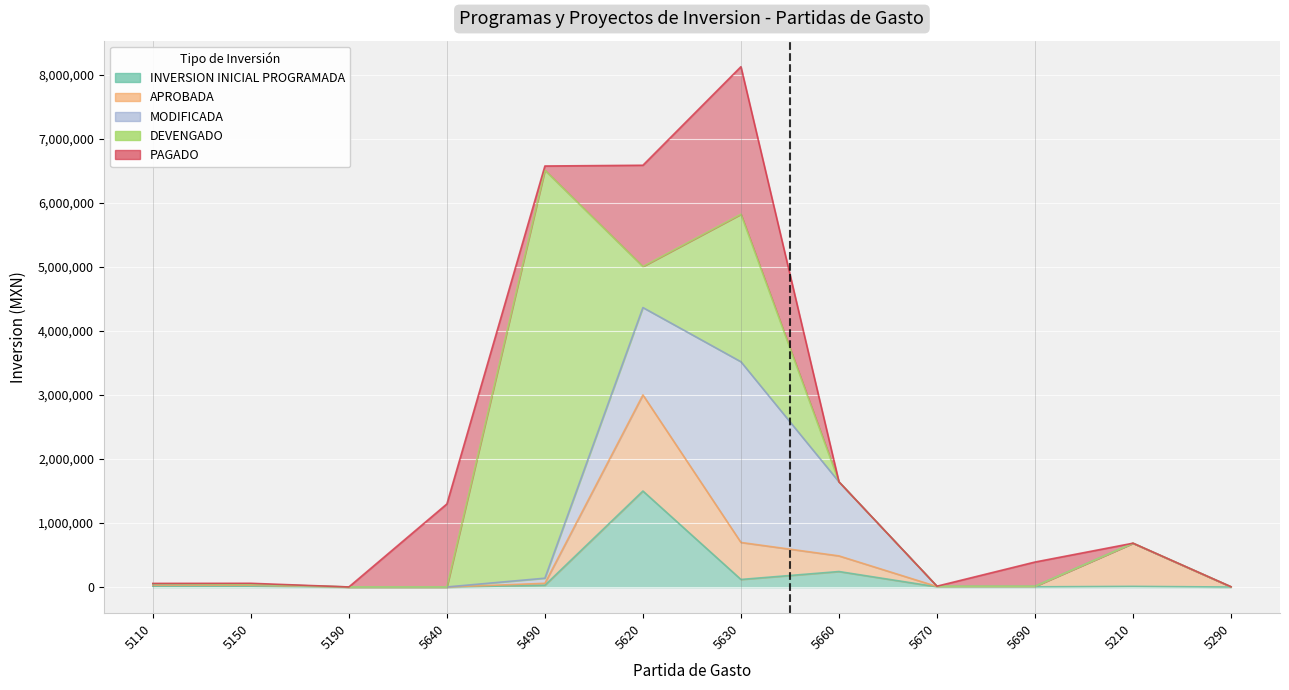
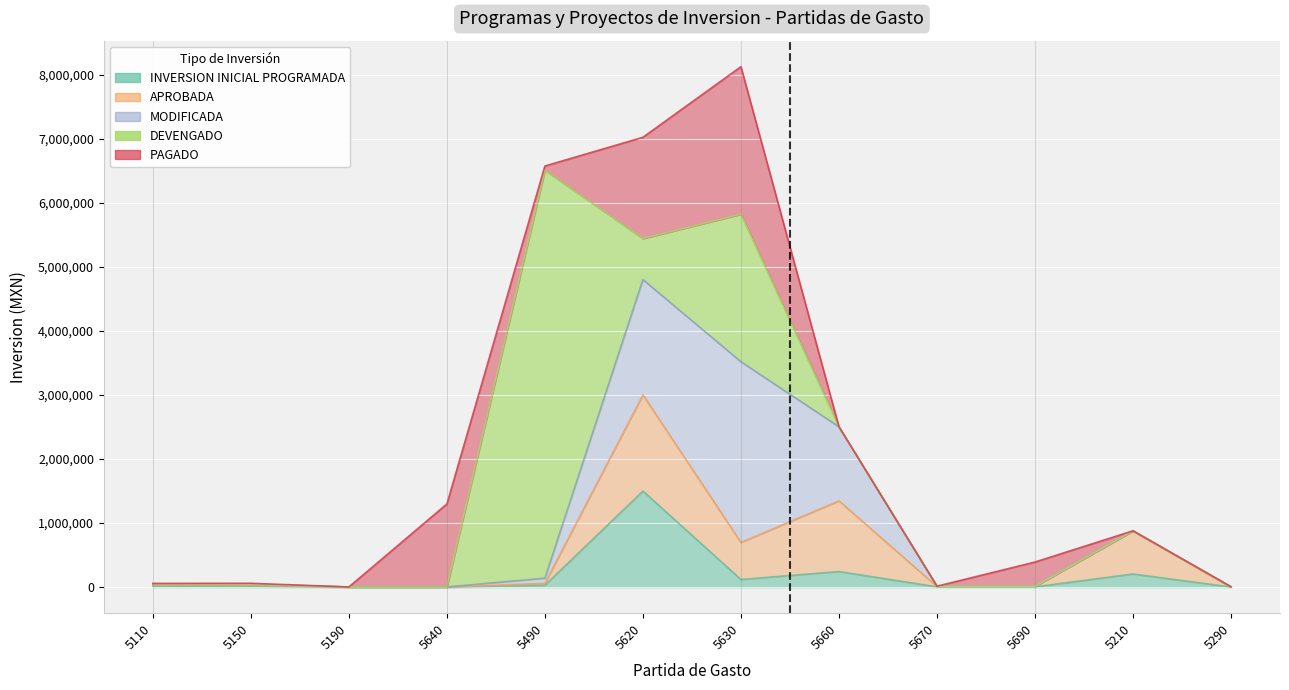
  {
    "INVERSION INICIAL PROGRAMADA": {
      "5620": "1,500,000",
      "5630": "100,000",
      "5660": "200,000",
-     "5210": "0"
+     "5210": "200,000"
    },
    "APROBADA": {
      "5620": "1,500,000",
      "5630": "600,000",
-     "5660": "200,000"
+     "5660": "1,100,000"
    },
    "MODIFICADA": {
      "5490": "100,000",
-     "5620": "1,400,000",
+     "5620": "1,800,000",
      "5630": "2,800,000"
    },
    "DEVENGADO": {
      "5490": "6,400,000",
      "5620": "600,000",
      "5630": "2,300,000"
    },
    "PAGADO": {
      "5640": "1,300,000",
      "5490": "100,000",
      "5620": "1,600,000",
      "5630": "2,300,000",
      "5690": "400,000"
    }
  }
